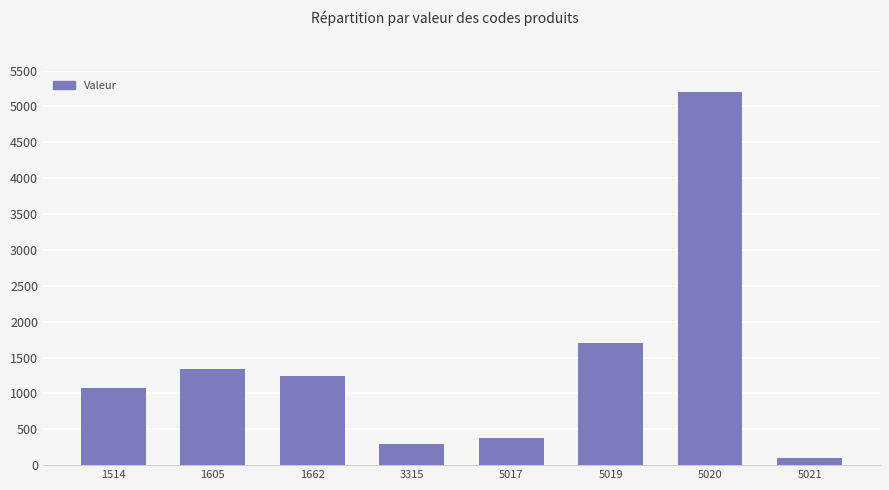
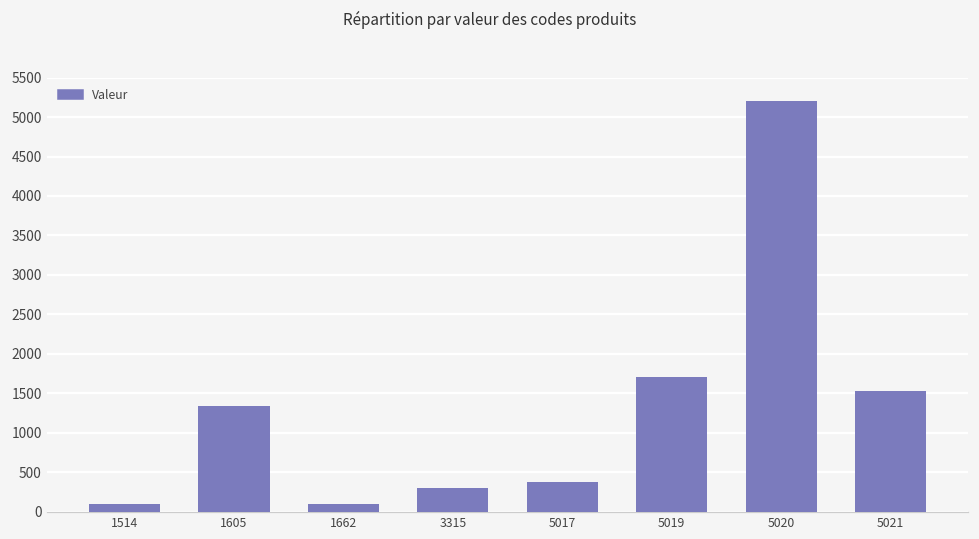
  {
-   "1514": 1100,
+   "1514": 100,
    "1605": 1300,
-   "1662": 1200,
+   "1662": 100,
    "3315": 300,
    "5017": 400,
    "5019": 1700,
    "5020": 5200,
-   "5021": 100
+   "5021": 1500
  }
